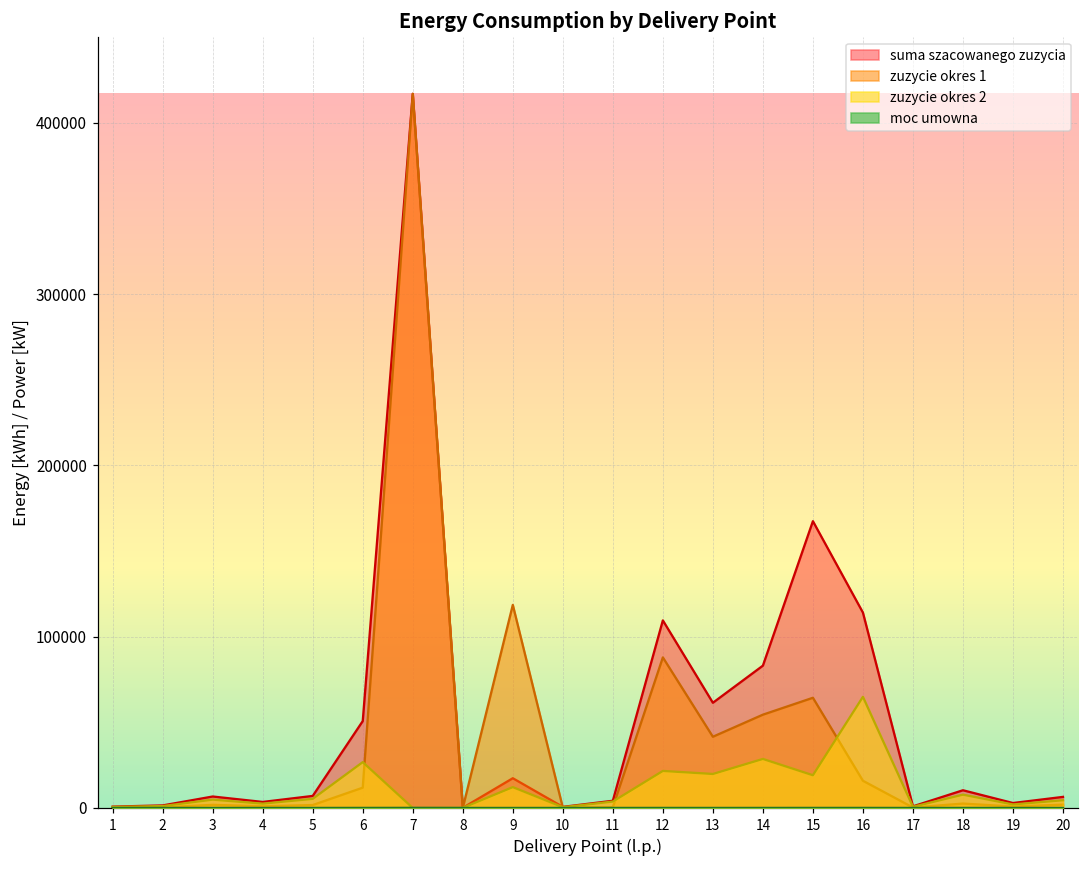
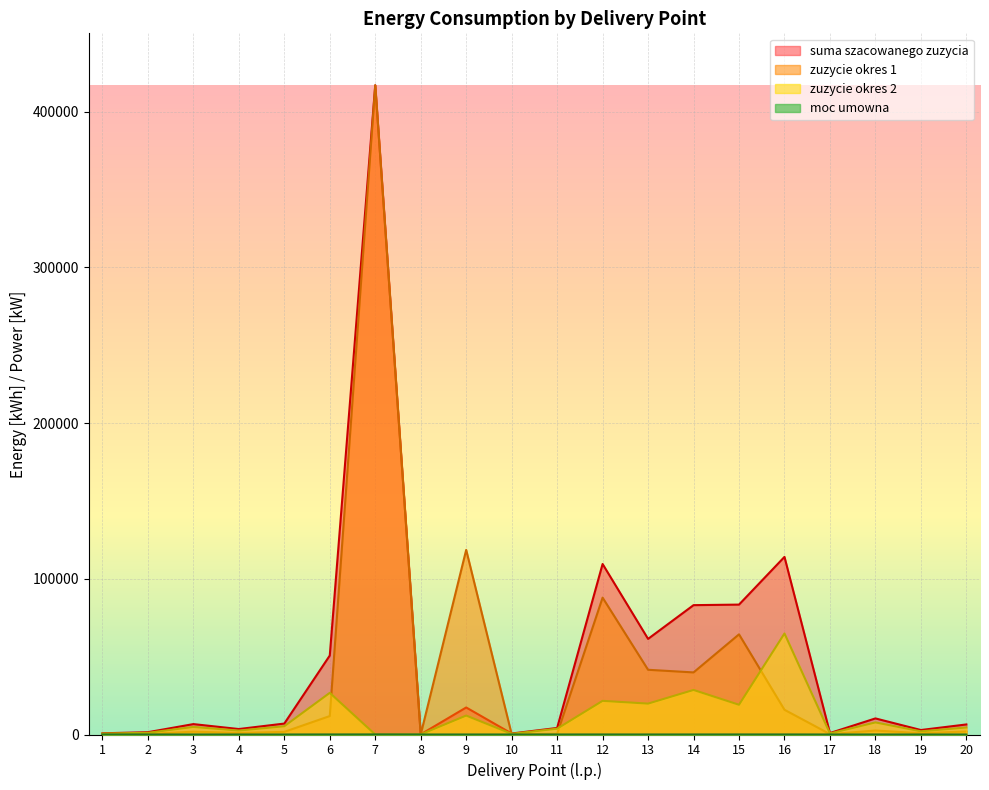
  {
    "suma szacowanego zuzycia": {
      "3": 7000,
      "5": 7000,
      "6": 51000,
      "9": 17000,
      "12": 109000,
      "13": 61000,
      "14": 83000,
-     "15": 167000,
+     "15": 83000,
      "16": 114000,
      "18": 10000,
      "20": 6000
    },
    "zuzycie okres 1": {
      "3": 2000,
      "5": 2000,
      "6": 12000,
      "9": 119000,
      "12": 88000,
      "13": 42000,
-     "14": 54000,
+     "14": 40000,
      "15": 64000,
      "16": 16000,
      "18": 3000,
      "20": 2000
    },
    "zuzycie okres 2": {
      "3": 5000,
      "5": 5000,
      "6": 27000,
      "9": 12000,
      "12": 22000,
      "13": 20000,
      "14": 29000,
      "15": 19000,
      "16": 65000,
      "18": 8000,
      "20": 5000
    },
    "moc umowna": {
      "3": 0,
      "5": 0,
      "6": 0,
      "9": 0,
      "12": 0,
      "13": 0,
      "14": 0,
      "15": 0,
      "16": 0,
      "18": 0,
      "20": 0
    }
  }
